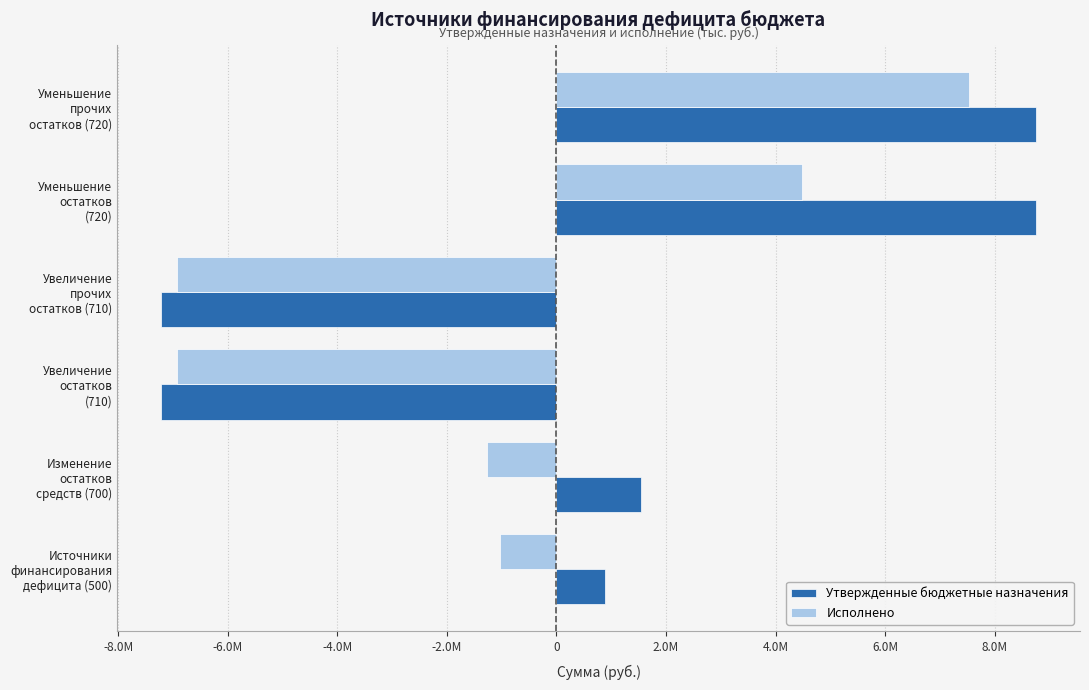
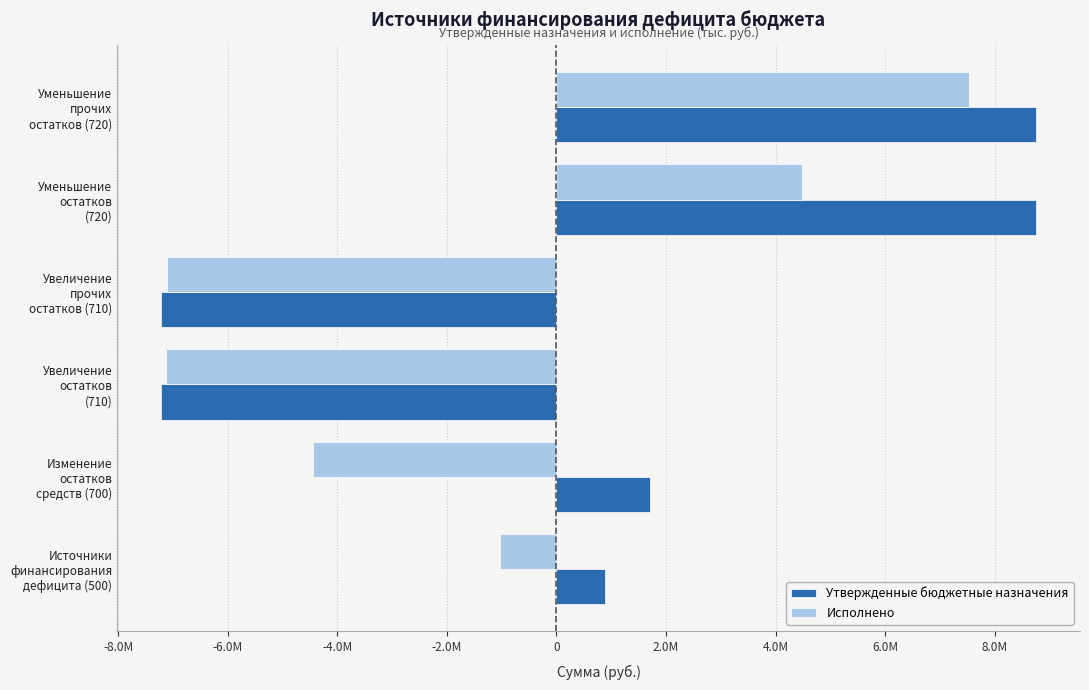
  {
    "Утвержденные бюджетные назначения": {
      "Уменьшение прочих остатков (720)": 8800000,
      "Уменьшение остатков (720)": 8800000,
      "Увеличение прочих остатков (710)": -7200000,
      "Увеличение остатков (710)": -7200000,
-     "Изменение остатков средств (700)": 1500000,
+     "Изменение остатков средств (700)": 1700000,
      "Источники финансирования дефицита (500)": 900000
    },
    "Исполнено": {
      "Уменьшение прочих остатков (720)": 7500000,
      "Уменьшение остатков (720)": 4500000,
-     "Увеличение прочих остатков (710)": -6900000,
-     "Увеличение остатков (710)": -6900000,
-     "Изменение остатков средств (700)": -1300000,
+     "Увеличение прочих остатков (710)": -7100000,
+     "Увеличение остатков (710)": -7100000,
+     "Изменение остатков средств (700)": -4400000,
      "Источники финансирования дефицита (500)": -1000000
    }
  }
